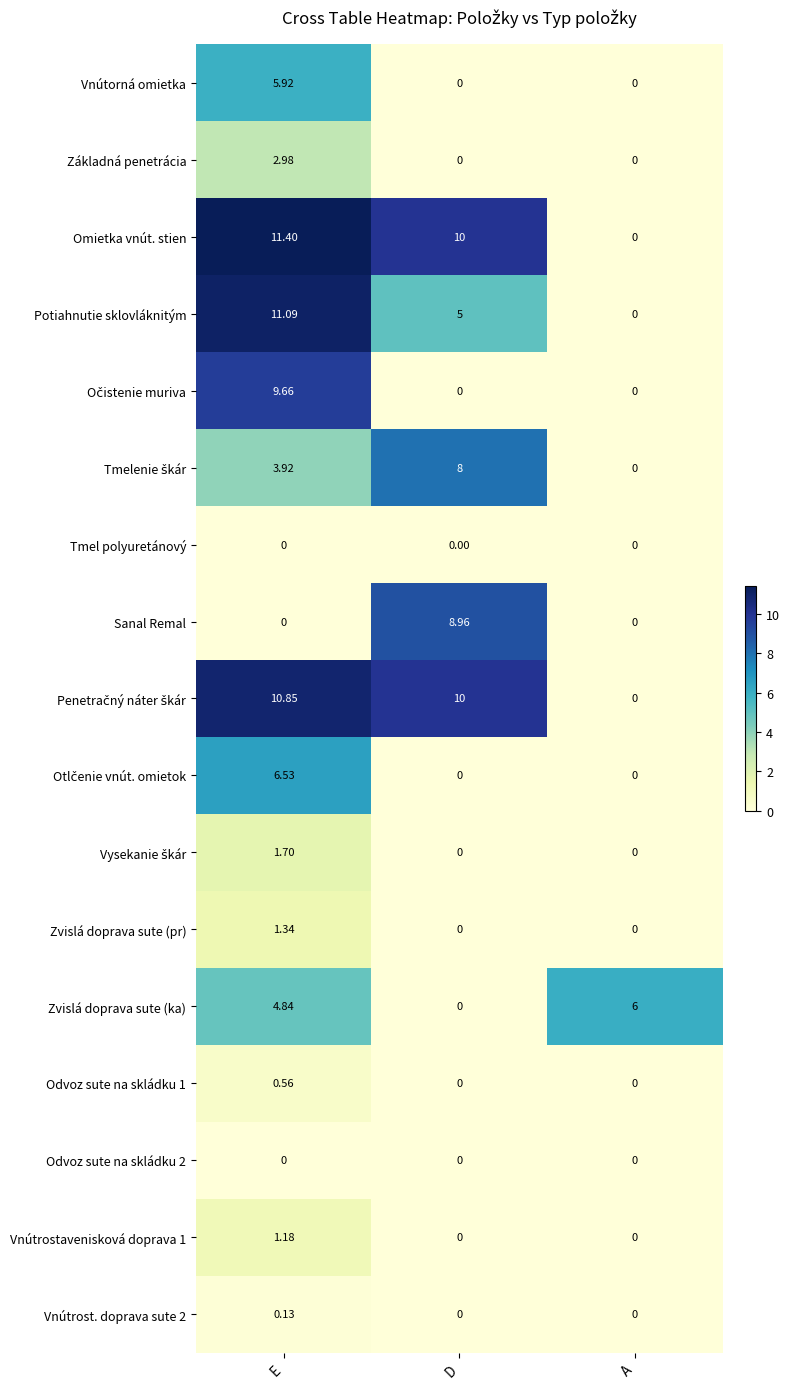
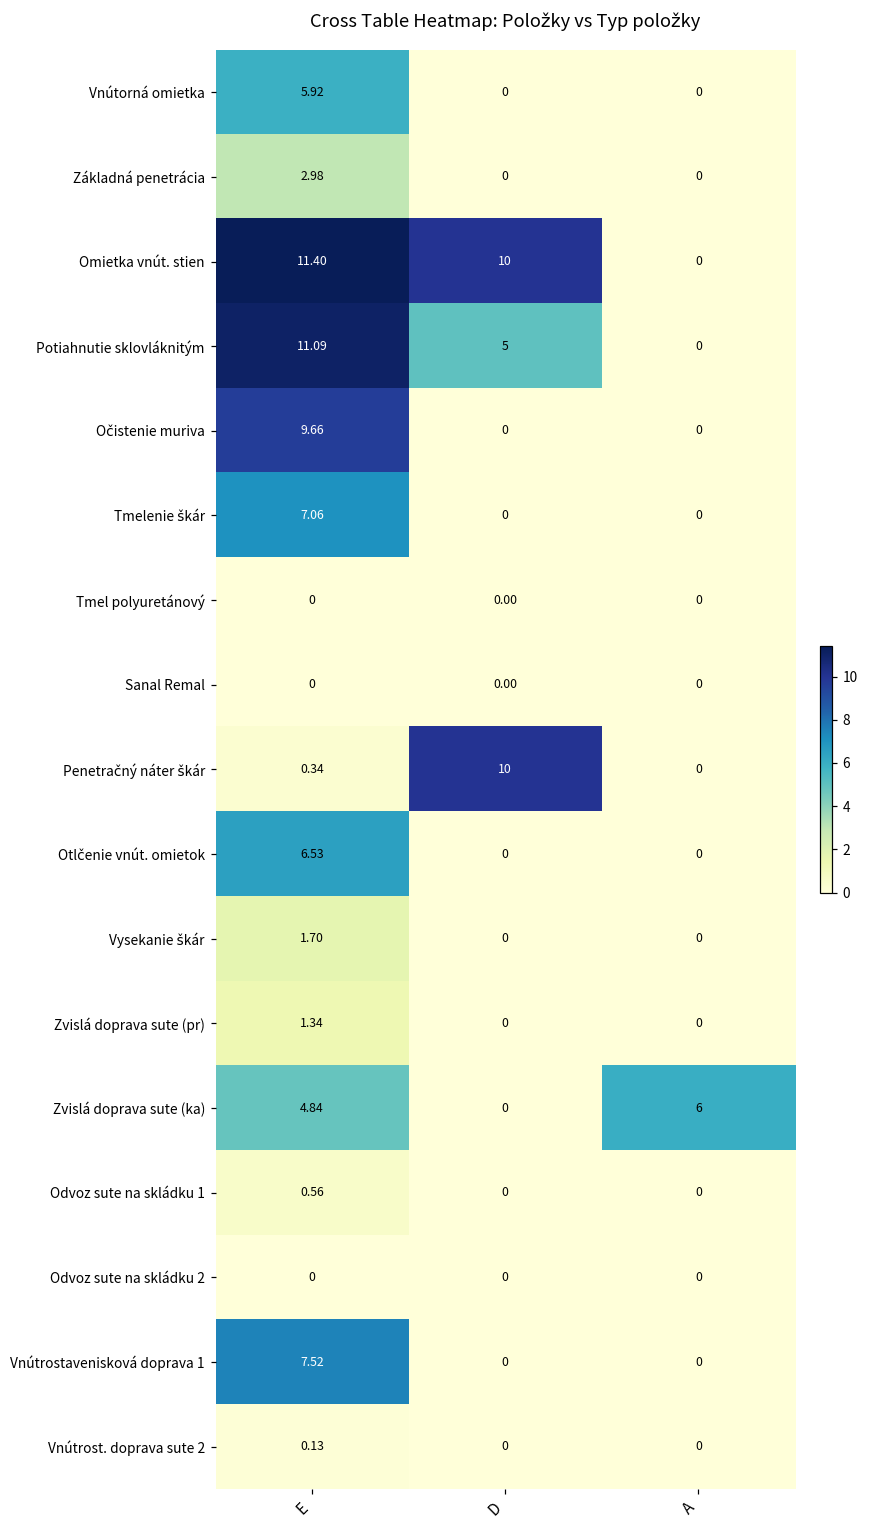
  {
    "Vnútorná omietka": {
      "E": 5.92,
      "D": 0,
      "A": 0
    },
    "Základná penetrácia": {
      "E": 2.98,
      "D": 0,
      "A": 0
    },
    "Omietka vnút. stien": {
      "E": 11.40,
      "D": 10,
      "A": 0
    },
    "Potiahnutie sklovláknitým": {
      "E": 11.09,
      "D": 5,
      "A": 0
    },
    "Očistenie muriva": {
      "E": 9.66,
      "D": 0,
      "A": 0
    },
    "Tmelenie škár": {
-     "E": 3.92,
-     "D": 8,
+     "E": 7.06,
+     "D": 0,
      "A": 0
    },
    "Tmel polyuretánový": {
      "E": 0,
      "D": 0.00,
      "A": 0
    },
    "Sanal Remal": {
      "E": 0,
-     "D": 8.96,
+     "D": 0.00,
      "A": 0
    },
    "Penetračný náter škár": {
-     "E": 10.85,
+     "E": 0.34,
      "D": 10,
      "A": 0
    },
    "Otlčenie vnút. omietok": {
      "E": 6.53,
      "D": 0,
      "A": 0
    },
    "Vysekanie škár": {
      "E": 1.70,
      "D": 0,
      "A": 0
    },
    "Zvislá doprava sute (pr)": {
      "E": 1.34,
      "D": 0,
      "A": 0
    },
    "Zvislá doprava sute (ka)": {
      "E": 4.84,
      "D": 0,
      "A": 6
    },
    "Odvoz sute na skládku 1": {
      "E": 0.56,
      "D": 0,
      "A": 0
    },
    "Odvoz sute na skládku 2": {
      "E": 0,
      "D": 0,
      "A": 0
    },
    "Vnútrostavenisková doprava 1": {
-     "E": 1.18,
+     "E": 7.52,
      "D": 0,
      "A": 0
    },
    "Vnútrost. doprava sute 2": {
      "E": 0.13,
      "D": 0,
      "A": 0
    }
  }
